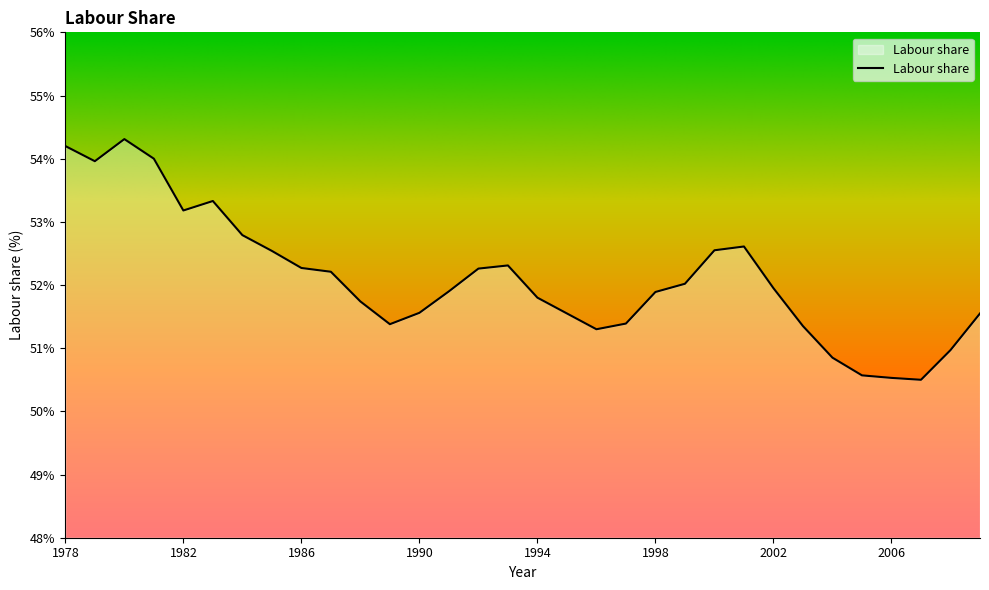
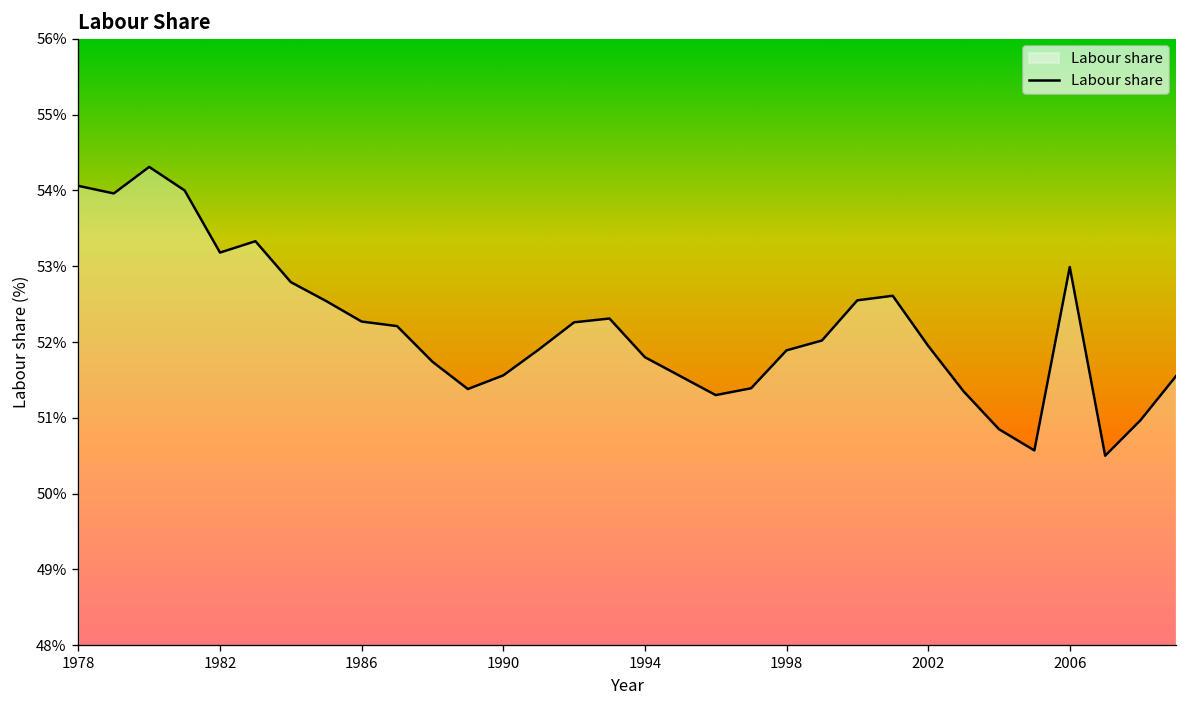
  {
-   "1978": "54.2%",
+   "1978": "54.1%",
    "1982": "53.2%",
    "1986": "52.3%",
    "1990": "51.6%",
    "1994": "51.8%",
    "1998": "51.9%",
    "2002": "52.0%",
-   "2006": "50.5%"
+   "2006": "53.0%"
  }
